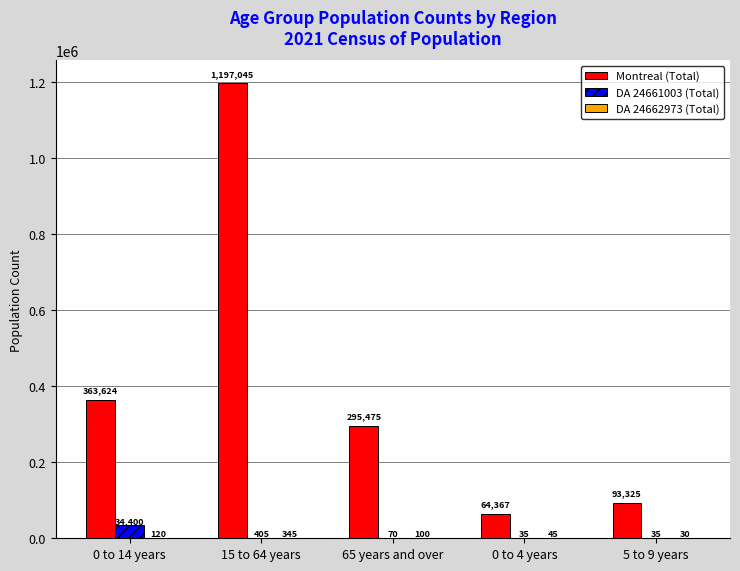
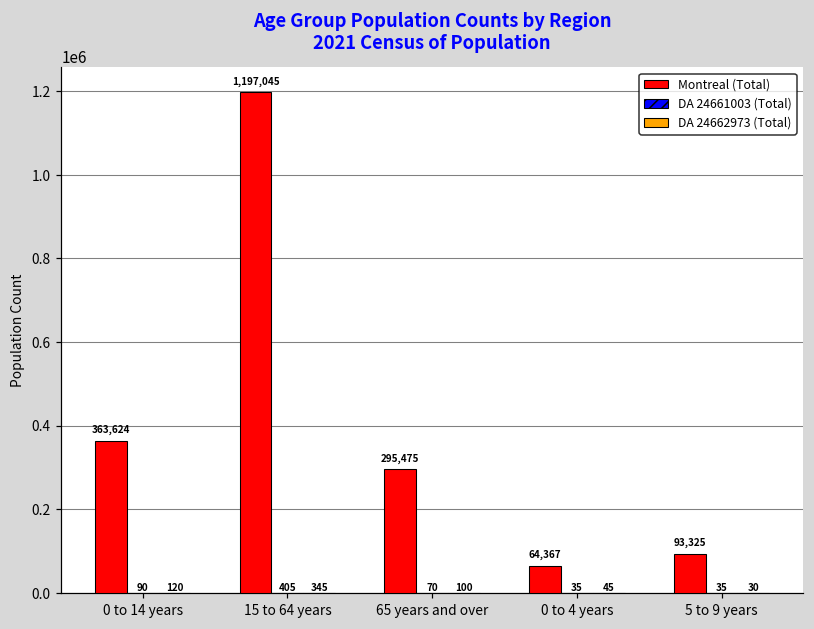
  {
    "Montreal (Total)": {
      "0 to 14 years": "363,624",
      "15 to 64 years": "1,197,045",
      "65 years and over": "295,475",
      "0 to 4 years": "64,367",
      "5 to 9 years": "93,325"
    },
    "DA 24661003 (Total)": {
-     "0 to 14 years": "34,400",
+     "0 to 14 years": "90",
      "15 to 64 years": "405",
      "65 years and over": "70",
      "0 to 4 years": "35",
      "5 to 9 years": "35"
    },
    "DA 24662973 (Total)": {
      "0 to 14 years": "120",
      "15 to 64 years": "345",
      "65 years and over": "100",
      "0 to 4 years": "45",
      "5 to 9 years": "30"
    }
  }
